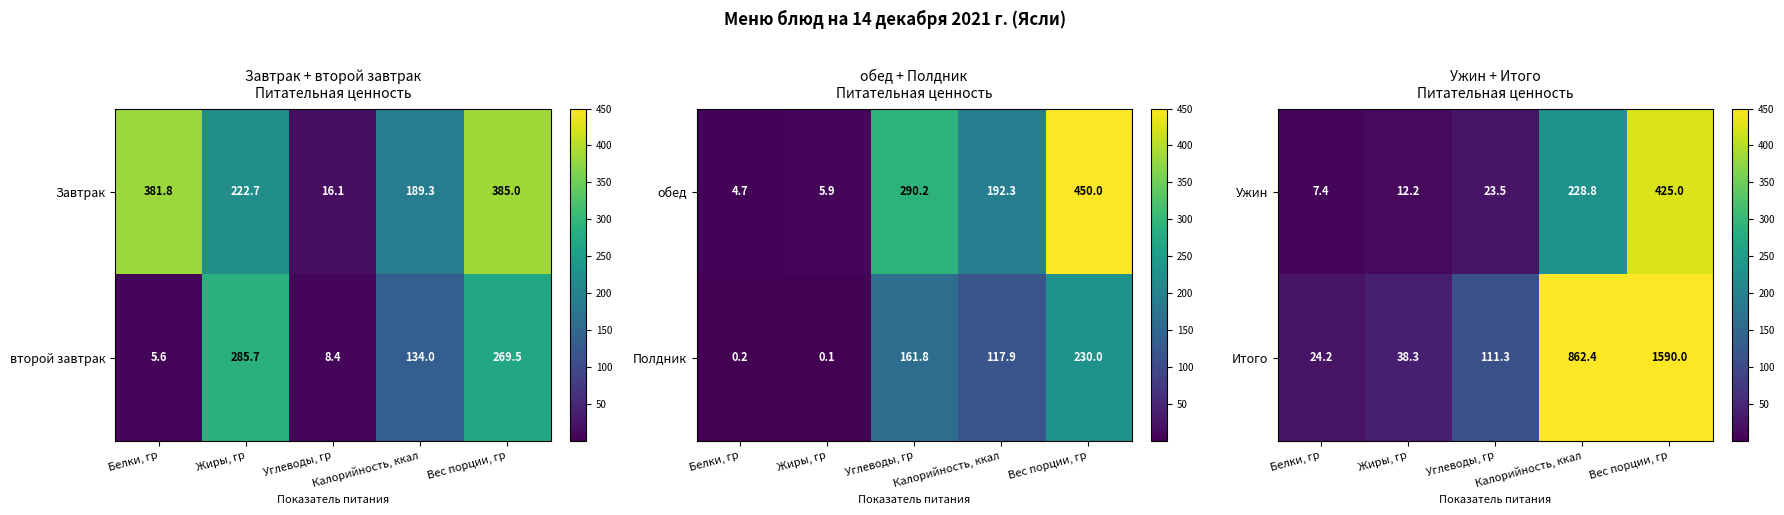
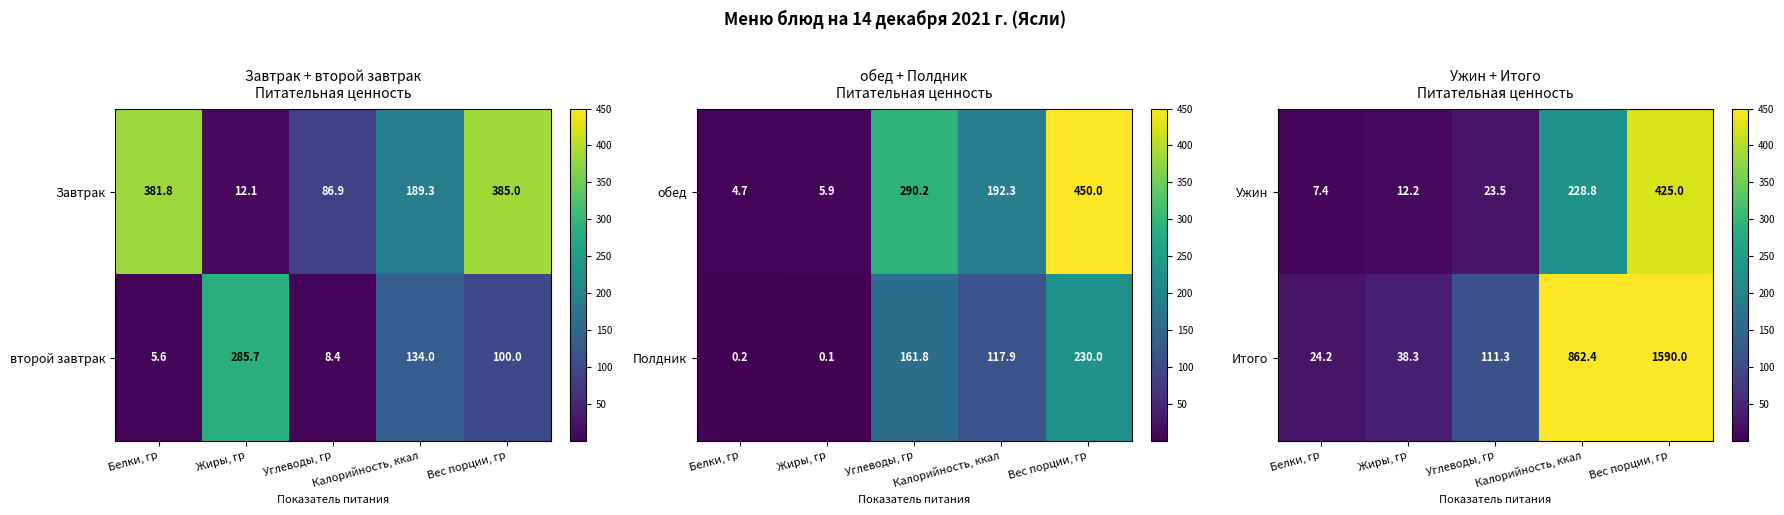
  {
    "Завтрак + второй завтрак Питательная ценность": {
      "Завтрак": {
        "Белки, гр": 381.8,
-       "Жиры, гр": 222.7,
-       "Углеводы, гр": 16.1,
+       "Жиры, гр": 12.1,
+       "Углеводы, гр": 86.9,
        "Калорийность, ккал": 189.3,
        "Вес порции, гр": 385.0
      },
      "второй завтрак": {
        "Белки, гр": 5.6,
        "Жиры, гр": 285.7,
        "Углеводы, гр": 8.4,
        "Калорийность, ккал": 134.0,
-       "Вес порции, гр": 269.5
+       "Вес порции, гр": 100.0
      }
    },
    "обед + Полдник Питательная ценность": {
      "обед": {
        "Белки, гр": 4.7,
        "Жиры, гр": 5.9,
        "Углеводы, гр": 290.2,
        "Калорийность, ккал": 192.3,
        "Вес порции, гр": 450.0
      },
      "Полдник": {
        "Белки, гр": 0.2,
        "Жиры, гр": 0.1,
        "Углеводы, гр": 161.8,
        "Калорийность, ккал": 117.9,
        "Вес порции, гр": 230.0
      }
    },
    "Ужин + Итого Питательная ценность": {
      "Ужин": {
        "Белки, гр": 7.4,
        "Жиры, гр": 12.2,
        "Углеводы, гр": 23.5,
        "Калорийность, ккал": 228.8,
        "Вес порции, гр": 425.0
      },
      "Итого": {
        "Белки, гр": 24.2,
        "Жиры, гр": 38.3,
        "Углеводы, гр": 111.3,
        "Калорийность, ккал": 862.4,
        "Вес порции, гр": 1590.0
      }
    }
  }
